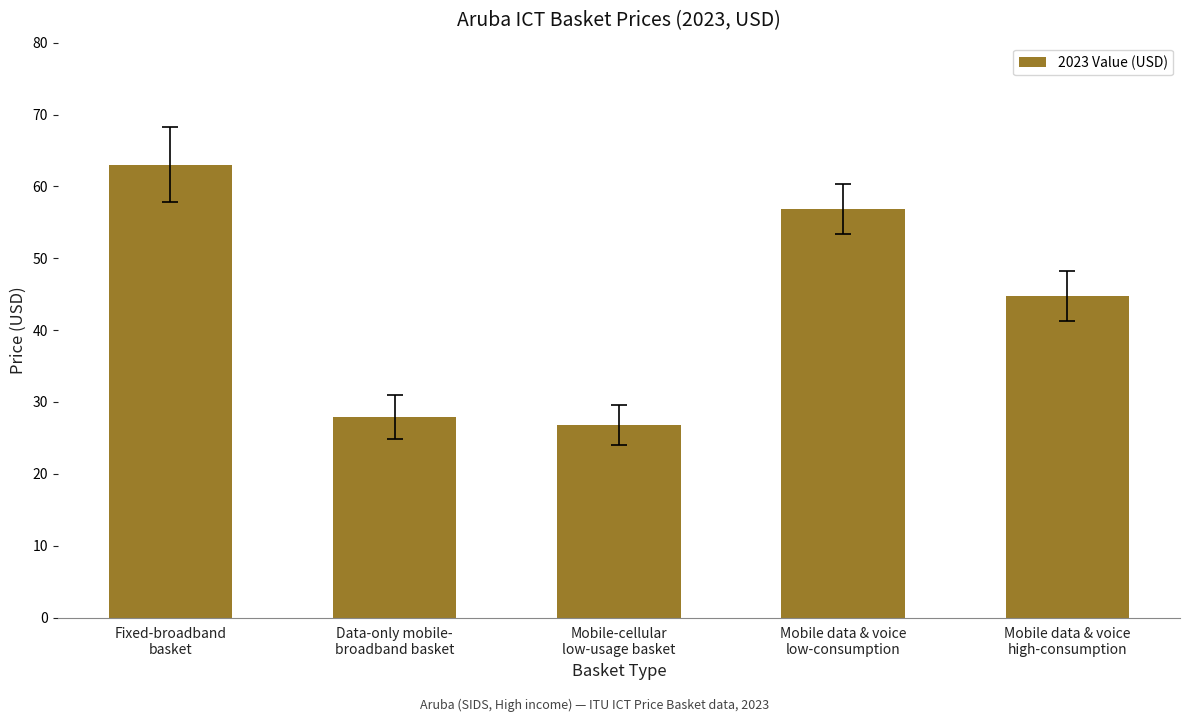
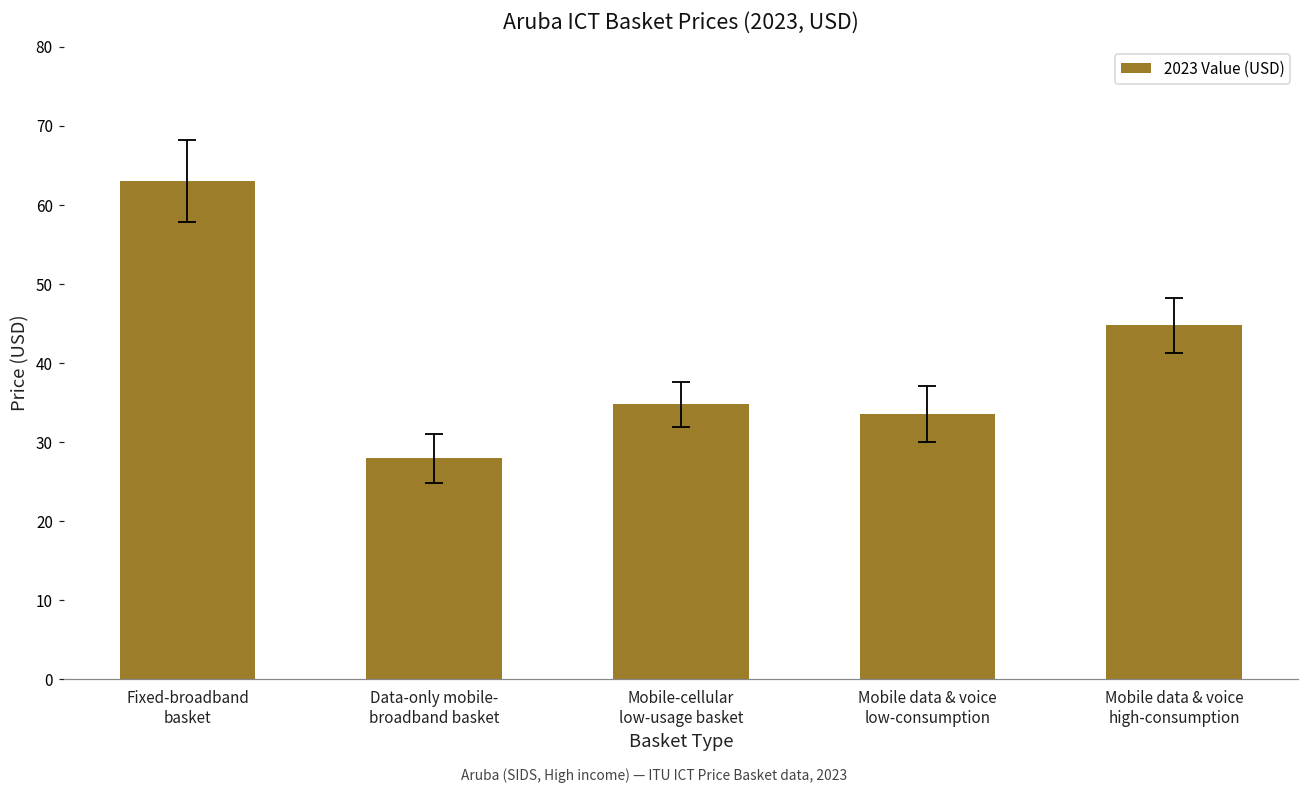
  {
    "2023 Value (USD)": {
      "Fixed-broadband basket": 63,
      "Data-only mobile- broadband basket": 28,
-     "Mobile-cellular low-usage basket": 27,
-     "Mobile data & voice low-consumption": 57,
+     "Mobile-cellular low-usage basket": 35,
+     "Mobile data & voice low-consumption": 34,
      "Mobile data & voice high-consumption": 45
    }
  }
